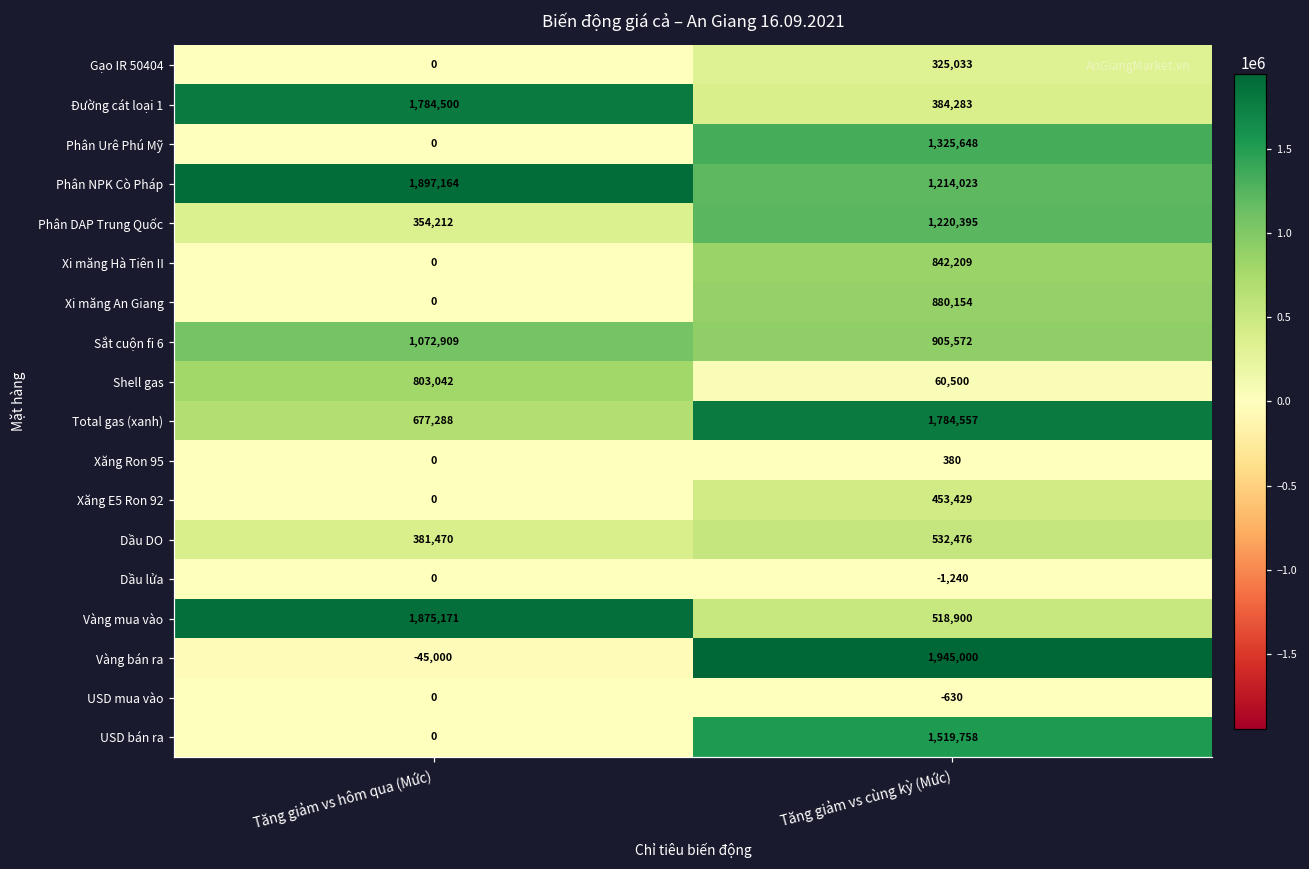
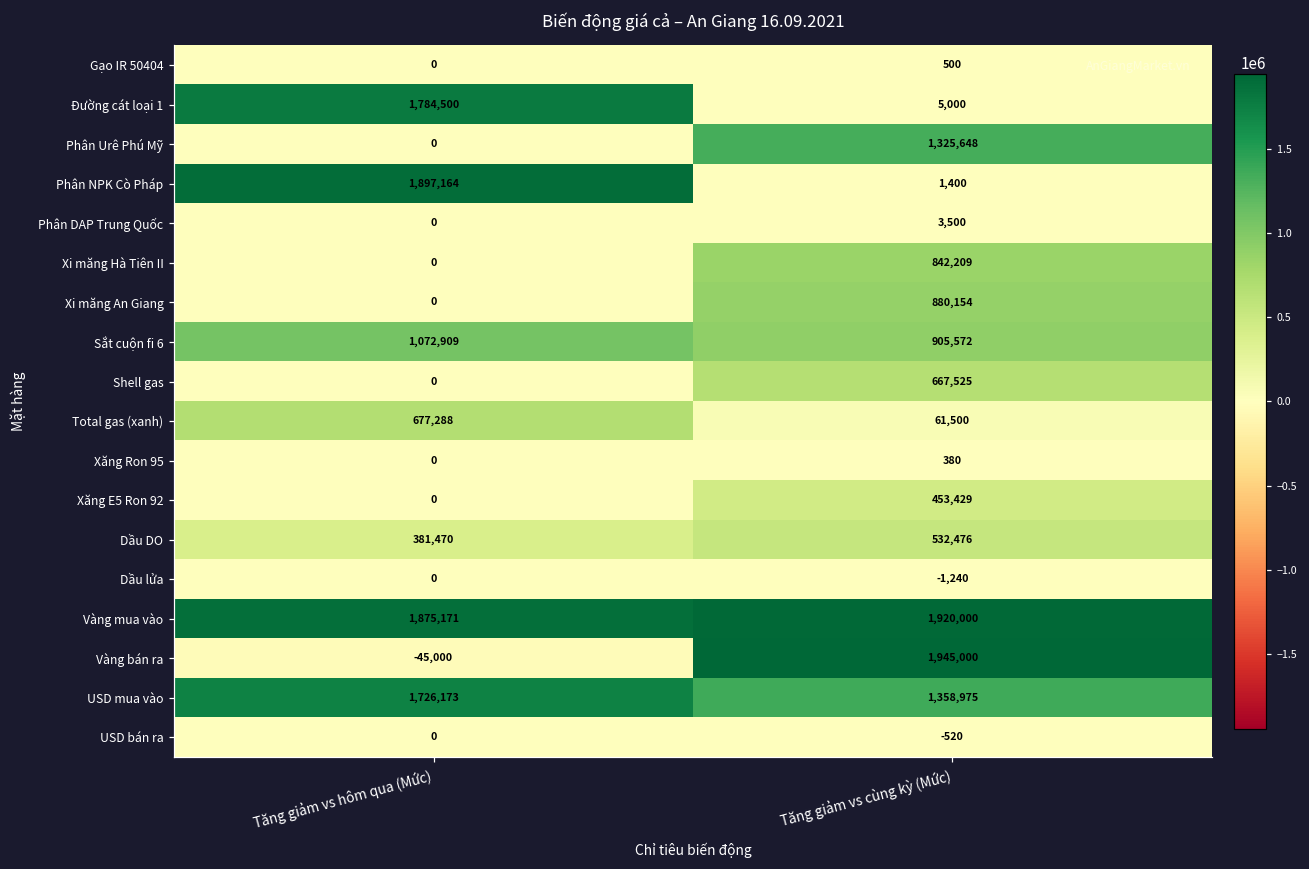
  {
    "Gạo IR 50404": {
      "Tăng giảm vs hôm qua (Mức)": "0",
-     "Tăng giảm vs cùng kỳ (Mức)": "325,033"
+     "Tăng giảm vs cùng kỳ (Mức)": "500"
    },
    "Đường cát loại 1": {
      "Tăng giảm vs hôm qua (Mức)": "1,784,500",
-     "Tăng giảm vs cùng kỳ (Mức)": "384,283"
+     "Tăng giảm vs cùng kỳ (Mức)": "5,000"
    },
    "Phân Urê Phú Mỹ": {
      "Tăng giảm vs hôm qua (Mức)": "0",
      "Tăng giảm vs cùng kỳ (Mức)": "1,325,648"
    },
    "Phân NPK Cò Pháp": {
      "Tăng giảm vs hôm qua (Mức)": "1,897,164",
-     "Tăng giảm vs cùng kỳ (Mức)": "1,214,023"
+     "Tăng giảm vs cùng kỳ (Mức)": "1,400"
    },
    "Phân DAP Trung Quốc": {
-     "Tăng giảm vs hôm qua (Mức)": "354,212",
-     "Tăng giảm vs cùng kỳ (Mức)": "1,220,395"
+     "Tăng giảm vs hôm qua (Mức)": "0",
+     "Tăng giảm vs cùng kỳ (Mức)": "3,500"
    },
    "Xi măng Hà Tiên II": {
      "Tăng giảm vs hôm qua (Mức)": "0",
      "Tăng giảm vs cùng kỳ (Mức)": "842,209"
    },
    "Xi măng An Giang": {
      "Tăng giảm vs hôm qua (Mức)": "0",
      "Tăng giảm vs cùng kỳ (Mức)": "880,154"
    },
    "Sắt cuộn fi 6": {
      "Tăng giảm vs hôm qua (Mức)": "1,072,909",
      "Tăng giảm vs cùng kỳ (Mức)": "905,572"
    },
    "Shell gas": {
-     "Tăng giảm vs hôm qua (Mức)": "803,042",
-     "Tăng giảm vs cùng kỳ (Mức)": "60,500"
+     "Tăng giảm vs hôm qua (Mức)": "0",
+     "Tăng giảm vs cùng kỳ (Mức)": "667,525"
    },
    "Total gas (xanh)": {
      "Tăng giảm vs hôm qua (Mức)": "677,288",
-     "Tăng giảm vs cùng kỳ (Mức)": "1,784,557"
+     "Tăng giảm vs cùng kỳ (Mức)": "61,500"
    },
    "Xăng Ron 95": {
      "Tăng giảm vs hôm qua (Mức)": "0",
      "Tăng giảm vs cùng kỳ (Mức)": "380"
    },
    "Xăng E5 Ron 92": {
      "Tăng giảm vs hôm qua (Mức)": "0",
      "Tăng giảm vs cùng kỳ (Mức)": "453,429"
    },
    "Dầu DO": {
      "Tăng giảm vs hôm qua (Mức)": "381,470",
      "Tăng giảm vs cùng kỳ (Mức)": "532,476"
    },
    "Dầu lửa": {
      "Tăng giảm vs hôm qua (Mức)": "0",
      "Tăng giảm vs cùng kỳ (Mức)": "-1,240"
    },
    "Vàng mua vào": {
      "Tăng giảm vs hôm qua (Mức)": "1,875,171",
-     "Tăng giảm vs cùng kỳ (Mức)": "518,900"
+     "Tăng giảm vs cùng kỳ (Mức)": "1,920,000"
    },
    "Vàng bán ra": {
      "Tăng giảm vs hôm qua (Mức)": "-45,000",
      "Tăng giảm vs cùng kỳ (Mức)": "1,945,000"
    },
    "USD mua vào": {
-     "Tăng giảm vs hôm qua (Mức)": "0",
-     "Tăng giảm vs cùng kỳ (Mức)": "-630"
+     "Tăng giảm vs hôm qua (Mức)": "1,726,173",
+     "Tăng giảm vs cùng kỳ (Mức)": "1,358,975"
    },
    "USD bán ra": {
      "Tăng giảm vs hôm qua (Mức)": "0",
-     "Tăng giảm vs cùng kỳ (Mức)": "1,519,758"
+     "Tăng giảm vs cùng kỳ (Mức)": "-520"
    }
  }
